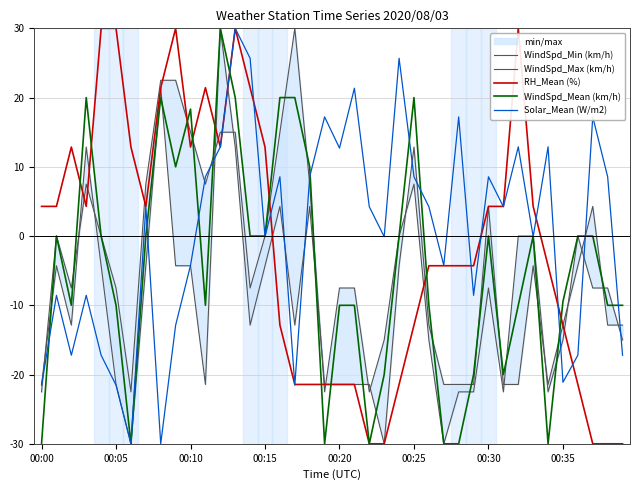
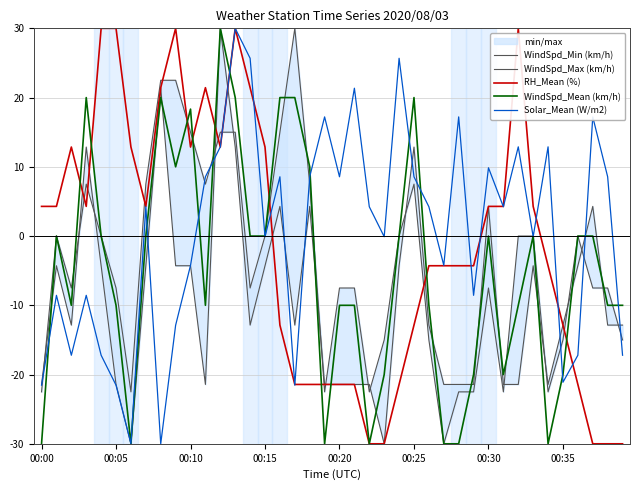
  {
    "RH_Mean (%)": {
      "00:00": 4,
      "00:05": 30,
      "00:10": 13,
      "00:15": 13,
      "00:25": -13
    },
    "WindSpd_Mean (km/h)": {
      "00:00": -30,
      "00:05": -10,
      "00:10": 18,
      "00:20": -10,
      "00:25": 20,
      "00:30": 0,
-     "00:35": -9
+     "00:35": -20
    },
    "Solar_Mean (W/m2)": {
-     "00:20": 13,
+     "00:20": 9,
      "00:25": 9,
-     "00:30": 9,
+     "00:30": 10,
      "00:35": -21
    }
  }
